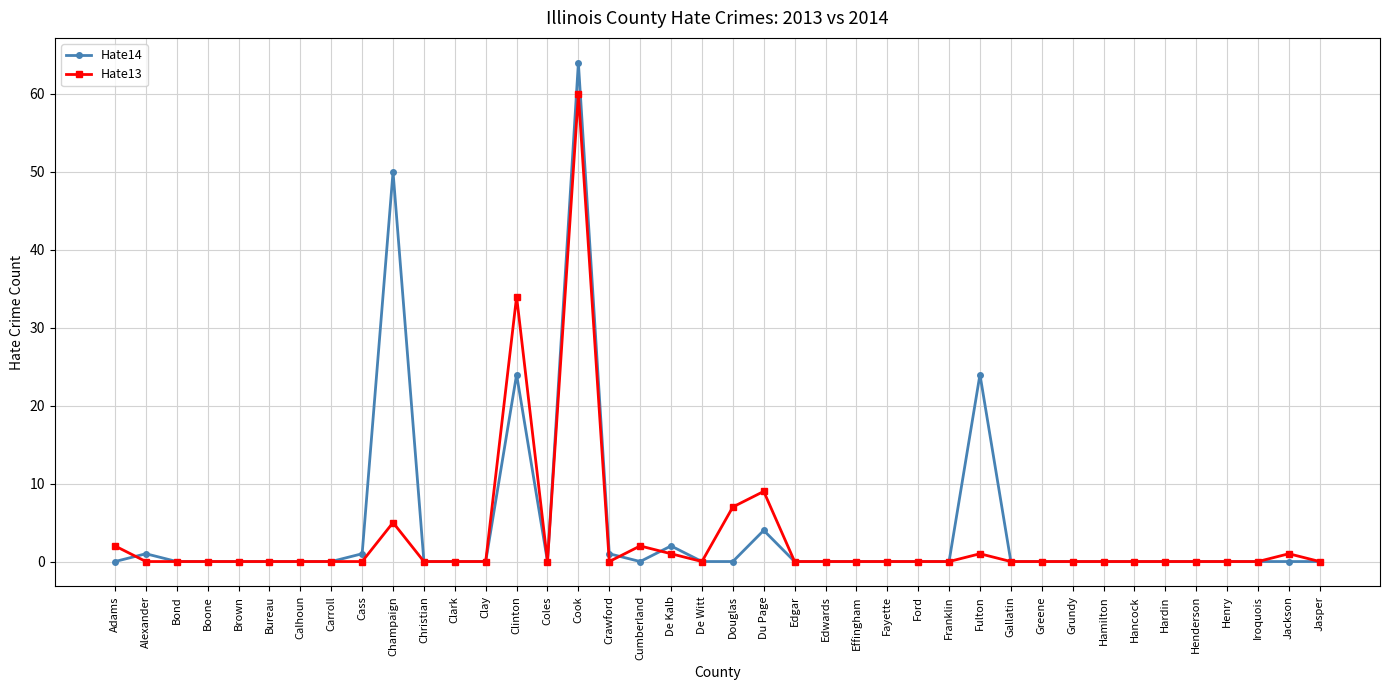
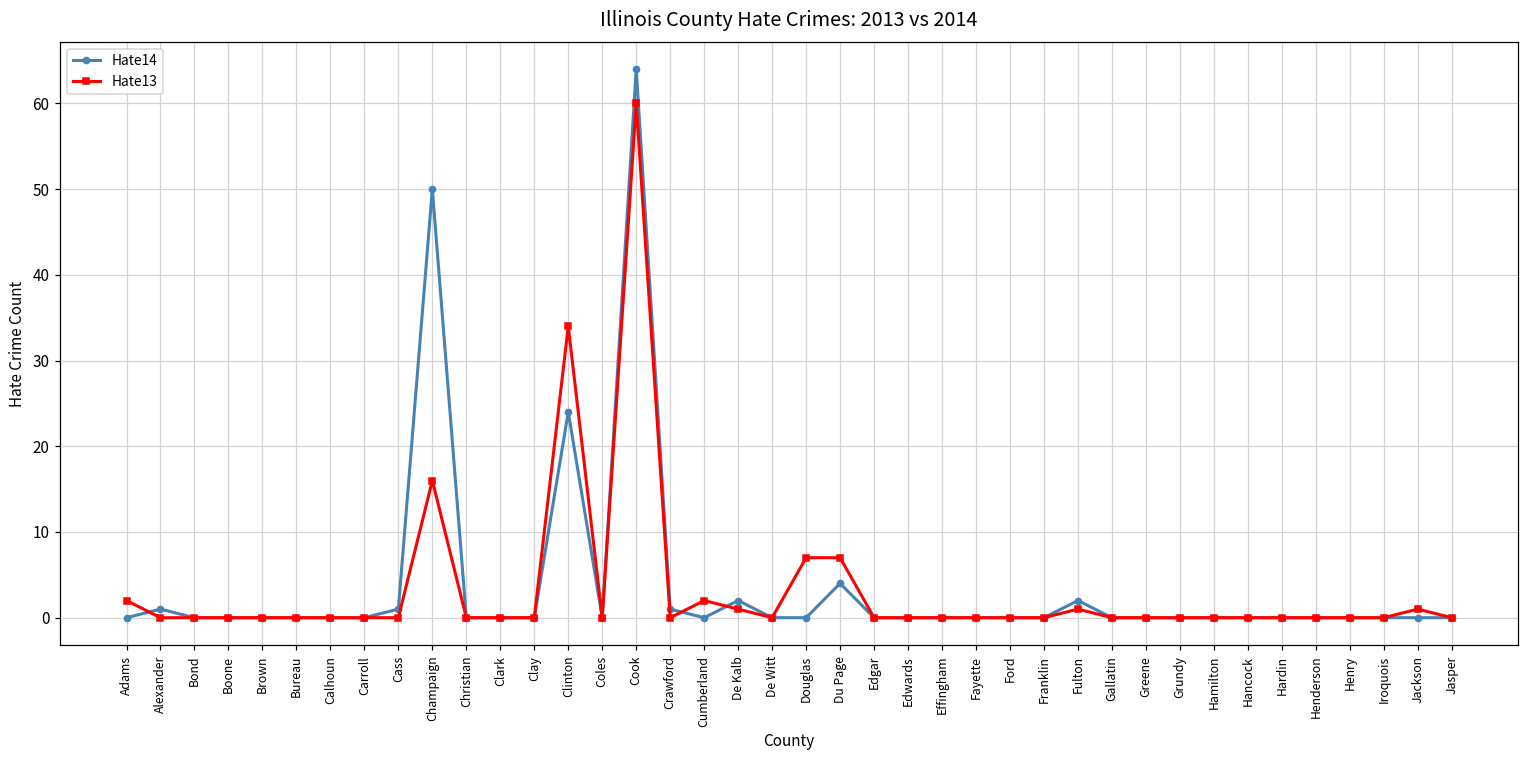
  {
    "Hate14": {
      "Adams": 0,
      "Alexander": 1,
      "Cass": 1,
      "Champaign": 50,
      "Clinton": 24,
      "Cook": 64,
      "Crawford": 1,
      "Cumberland": 0,
      "De Kalb": 2,
      "Douglas": 0,
      "Du Page": 4,
-     "Fulton": 24,
+     "Fulton": 2,
      "Jackson": 0
    },
    "Hate13": {
      "Adams": 2,
      "Alexander": 0,
      "Cass": 0,
-     "Champaign": 5,
+     "Champaign": 16,
      "Clinton": 34,
      "Cook": 60,
      "Crawford": 0,
      "Cumberland": 2,
      "De Kalb": 1,
      "Douglas": 7,
-     "Du Page": 9,
+     "Du Page": 7,
      "Fulton": 1,
      "Jackson": 1
    }
  }
